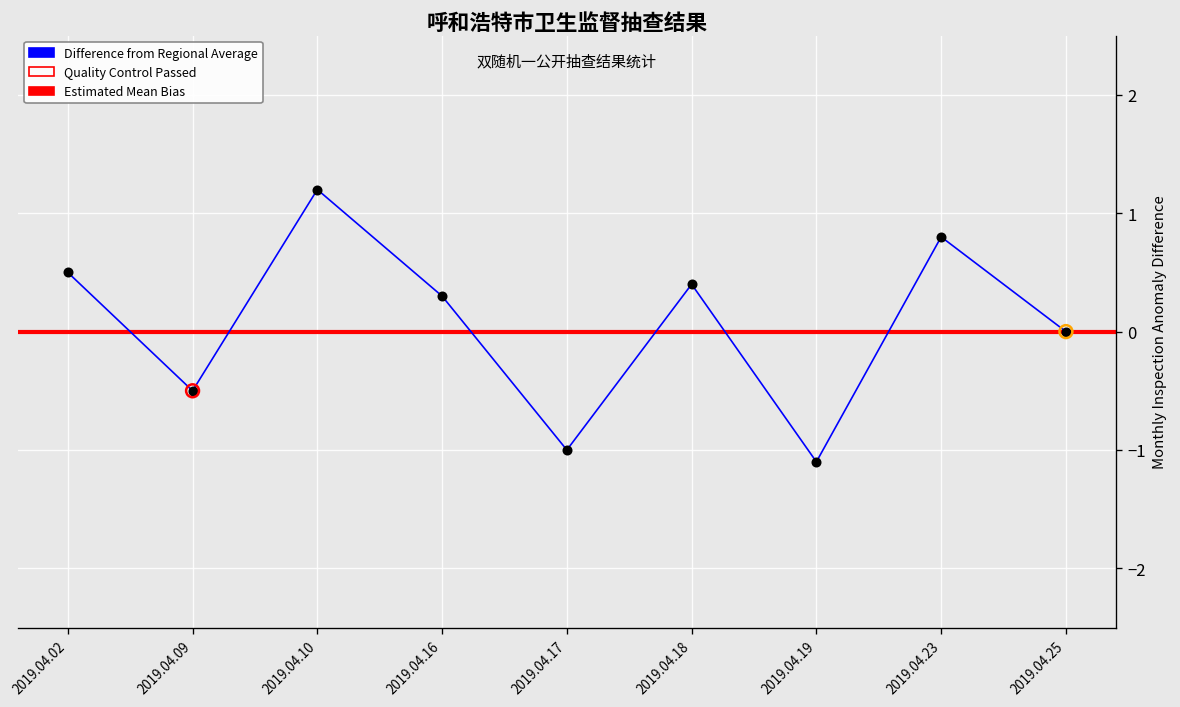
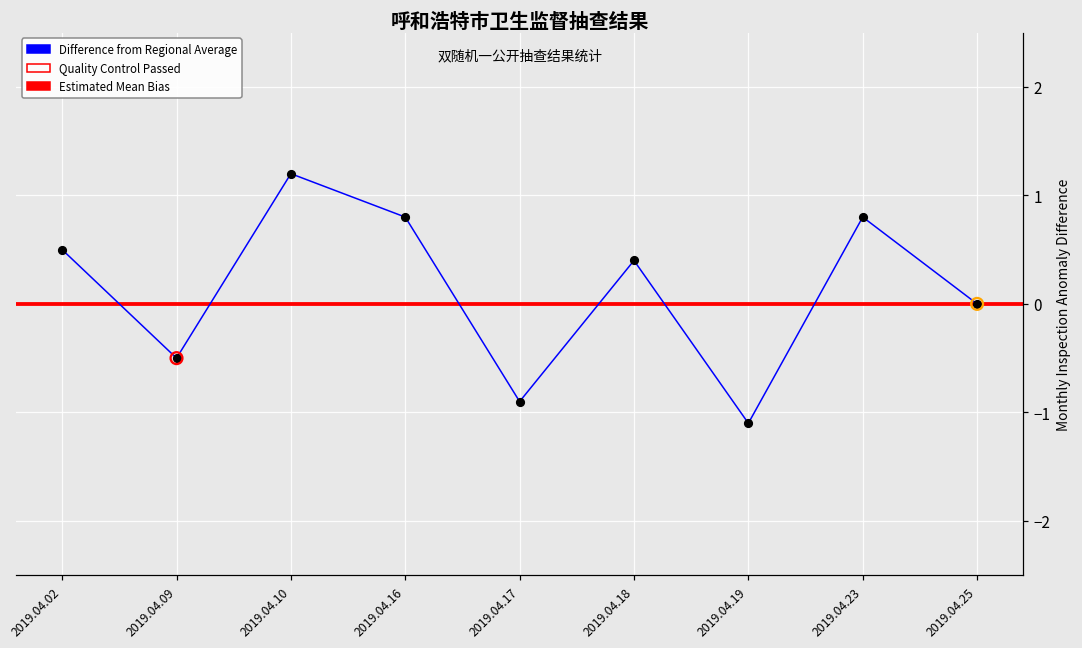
  {
    "Difference from Regional Average": {
      "2019.04.02": 0.5,
      "2019.04.10": 1.2,
-     "2019.04.16": 0.3,
-     "2019.04.17": -1.0,
+     "2019.04.16": 0.8,
+     "2019.04.17": -0.9,
      "2019.04.18": 0.4,
      "2019.04.19": -1.1,
      "2019.04.23": 0.8
    }
  }
